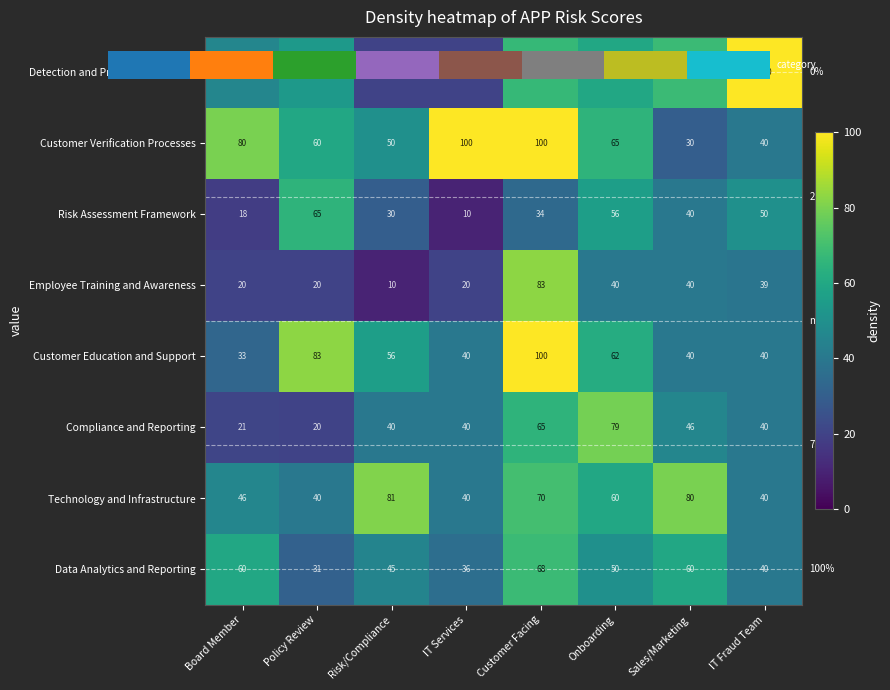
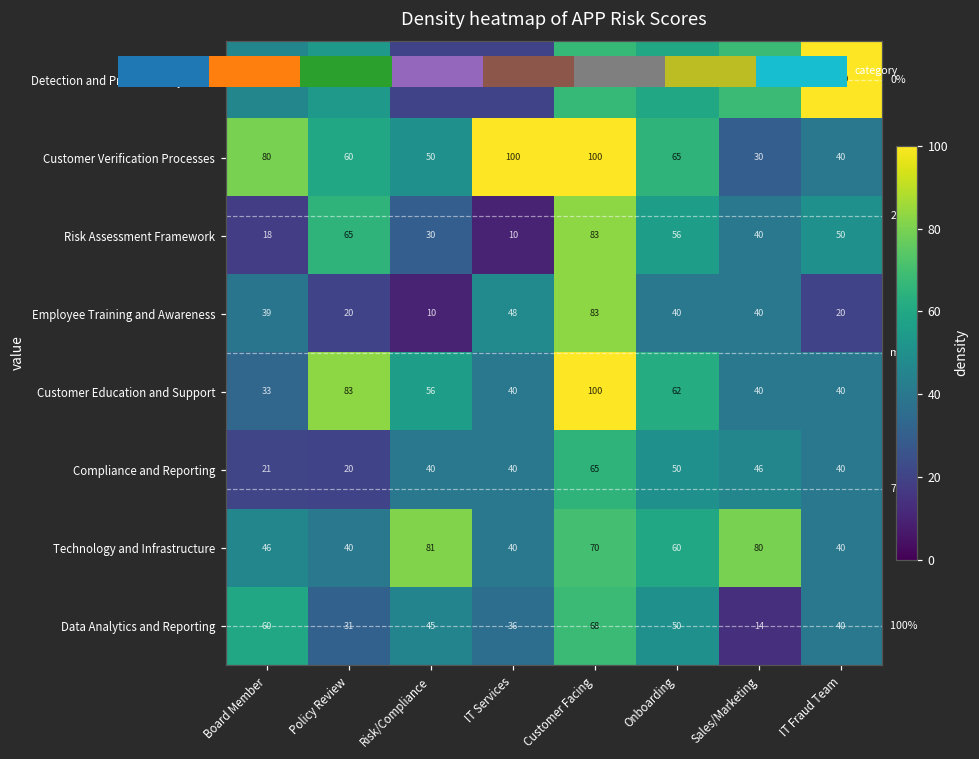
  {
    "Density heatmap of APP Risk Scores": {
      "Customer Verification Processes": {
        "Board Member": 80,
        "Policy Review": 60,
        "Risk/Compliance": 50,
        "IT Services": 100,
        "Customer Facing": 100,
        "Onboarding": 65,
        "Sales/Marketing": 30,
        "IT Fraud Team": 40
      },
      "Risk Assessment Framework": {
        "Board Member": 18,
        "Policy Review": 65,
        "Risk/Compliance": 30,
        "IT Services": 10,
-       "Customer Facing": 34,
+       "Customer Facing": 83,
        "Onboarding": 56,
        "Sales/Marketing": 40,
        "IT Fraud Team": 50
      },
      "Employee Training and Awareness": {
-       "Board Member": 20,
+       "Board Member": 39,
        "Policy Review": 20,
        "Risk/Compliance": 10,
-       "IT Services": 20,
+       "IT Services": 48,
        "Customer Facing": 83,
        "Onboarding": 40,
        "Sales/Marketing": 40,
-       "IT Fraud Team": 39
+       "IT Fraud Team": 20
      },
      "Customer Education and Support": {
        "Board Member": 33,
        "Policy Review": 83,
        "Risk/Compliance": 56,
        "IT Services": 40,
        "Customer Facing": 100,
        "Onboarding": 62,
        "Sales/Marketing": 40,
        "IT Fraud Team": 40
      },
      "Compliance and Reporting": {
        "Board Member": 21,
        "Policy Review": 20,
        "Risk/Compliance": 40,
        "IT Services": 40,
        "Customer Facing": 65,
-       "Onboarding": 79,
+       "Onboarding": 50,
        "Sales/Marketing": 46,
        "IT Fraud Team": 40
      },
      "Technology and Infrastructure": {
        "Board Member": 46,
        "Policy Review": 40,
        "Risk/Compliance": 81,
        "IT Services": 40,
        "Customer Facing": 70,
        "Onboarding": 60,
        "Sales/Marketing": 80,
        "IT Fraud Team": 40
      },
      "Data Analytics and Reporting": {
        "Board Member": 60,
        "Policy Review": 31,
        "Risk/Compliance": 45,
        "IT Services": 36,
        "Customer Facing": 68,
        "Onboarding": 50,
-       "Sales/Marketing": 60,
+       "Sales/Marketing": 14,
        "IT Fraud Team": 40
      }
    }
  }
